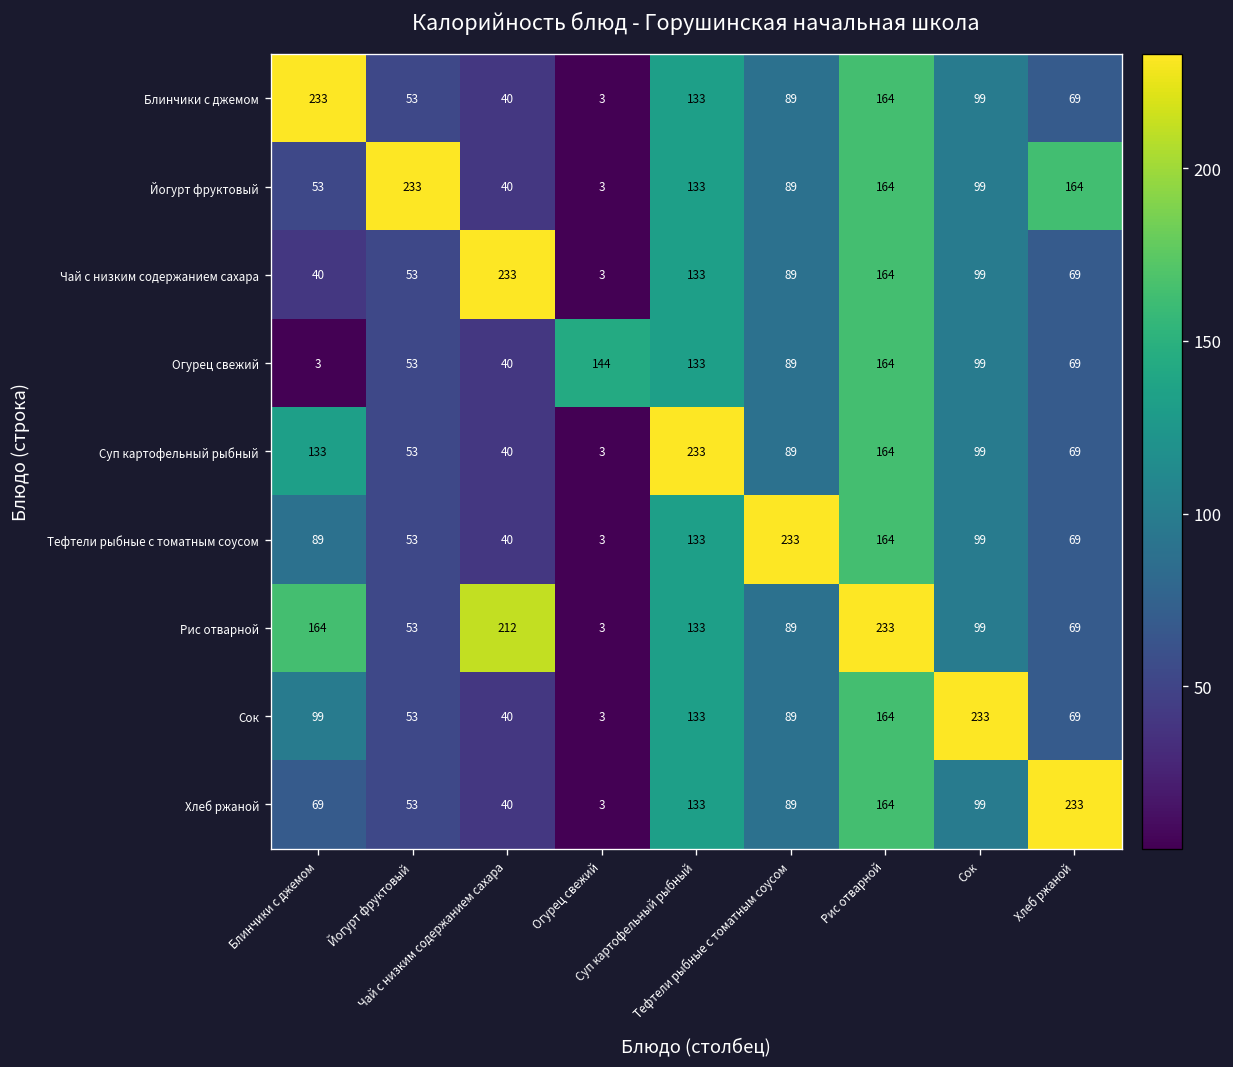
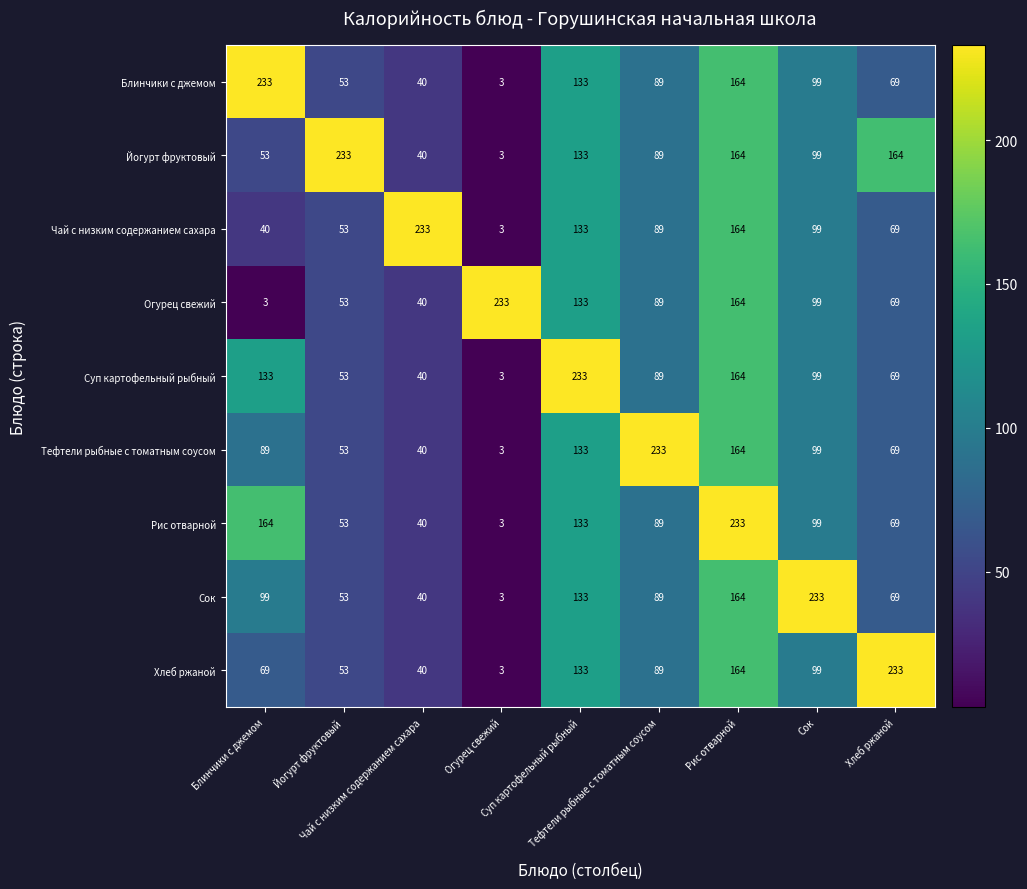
  {
    "Блинчики с джемом": {
      "Блинчики с джемом": 233,
      "Йогурт фруктовый": 53,
      "Чай с низким содержанием сахара": 40,
      "Огурец свежий": 3,
      "Суп картофельный рыбный": 133,
      "Тефтели рыбные с томатным соусом": 89,
      "Рис отварной": 164,
      "Сок": 99,
      "Хлеб ржаной": 69
    },
    "Йогурт фруктовый": {
      "Блинчики с джемом": 53,
      "Йогурт фруктовый": 233,
      "Чай с низким содержанием сахара": 40,
      "Огурец свежий": 3,
      "Суп картофельный рыбный": 133,
      "Тефтели рыбные с томатным соусом": 89,
      "Рис отварной": 164,
      "Сок": 99,
      "Хлеб ржаной": 164
    },
    "Чай с низким содержанием сахара": {
      "Блинчики с джемом": 40,
      "Йогурт фруктовый": 53,
      "Чай с низким содержанием сахара": 233,
      "Огурец свежий": 3,
      "Суп картофельный рыбный": 133,
      "Тефтели рыбные с томатным соусом": 89,
      "Рис отварной": 164,
      "Сок": 99,
      "Хлеб ржаной": 69
    },
    "Огурец свежий": {
      "Блинчики с джемом": 3,
      "Йогурт фруктовый": 53,
      "Чай с низким содержанием сахара": 40,
-     "Огурец свежий": 144,
+     "Огурец свежий": 233,
      "Суп картофельный рыбный": 133,
      "Тефтели рыбные с томатным соусом": 89,
      "Рис отварной": 164,
      "Сок": 99,
      "Хлеб ржаной": 69
    },
    "Суп картофельный рыбный": {
      "Блинчики с джемом": 133,
      "Йогурт фруктовый": 53,
      "Чай с низким содержанием сахара": 40,
      "Огурец свежий": 3,
      "Суп картофельный рыбный": 233,
      "Тефтели рыбные с томатным соусом": 89,
      "Рис отварной": 164,
      "Сок": 99,
      "Хлеб ржаной": 69
    },
    "Тефтели рыбные с томатным соусом": {
      "Блинчики с джемом": 89,
      "Йогурт фруктовый": 53,
      "Чай с низким содержанием сахара": 40,
      "Огурец свежий": 3,
      "Суп картофельный рыбный": 133,
      "Тефтели рыбные с томатным соусом": 233,
      "Рис отварной": 164,
      "Сок": 99,
      "Хлеб ржаной": 69
    },
    "Рис отварной": {
      "Блинчики с джемом": 164,
      "Йогурт фруктовый": 53,
-     "Чай с низким содержанием сахара": 212,
+     "Чай с низким содержанием сахара": 40,
      "Огурец свежий": 3,
      "Суп картофельный рыбный": 133,
      "Тефтели рыбные с томатным соусом": 89,
      "Рис отварной": 233,
      "Сок": 99,
      "Хлеб ржаной": 69
    },
    "Сок": {
      "Блинчики с джемом": 99,
      "Йогурт фруктовый": 53,
      "Чай с низким содержанием сахара": 40,
      "Огурец свежий": 3,
      "Суп картофельный рыбный": 133,
      "Тефтели рыбные с томатным соусом": 89,
      "Рис отварной": 164,
      "Сок": 233,
      "Хлеб ржаной": 69
    },
    "Хлеб ржаной": {
      "Блинчики с джемом": 69,
      "Йогурт фруктовый": 53,
      "Чай с низким содержанием сахара": 40,
      "Огурец свежий": 3,
      "Суп картофельный рыбный": 133,
      "Тефтели рыбные с томатным соусом": 89,
      "Рис отварной": 164,
      "Сок": 99,
      "Хлеб ржаной": 233
    }
  }
